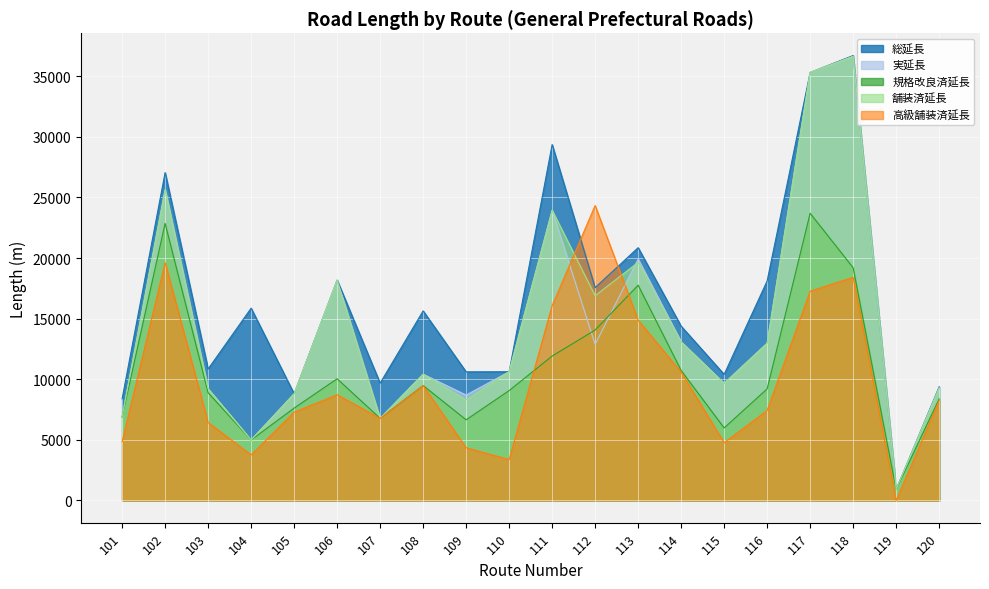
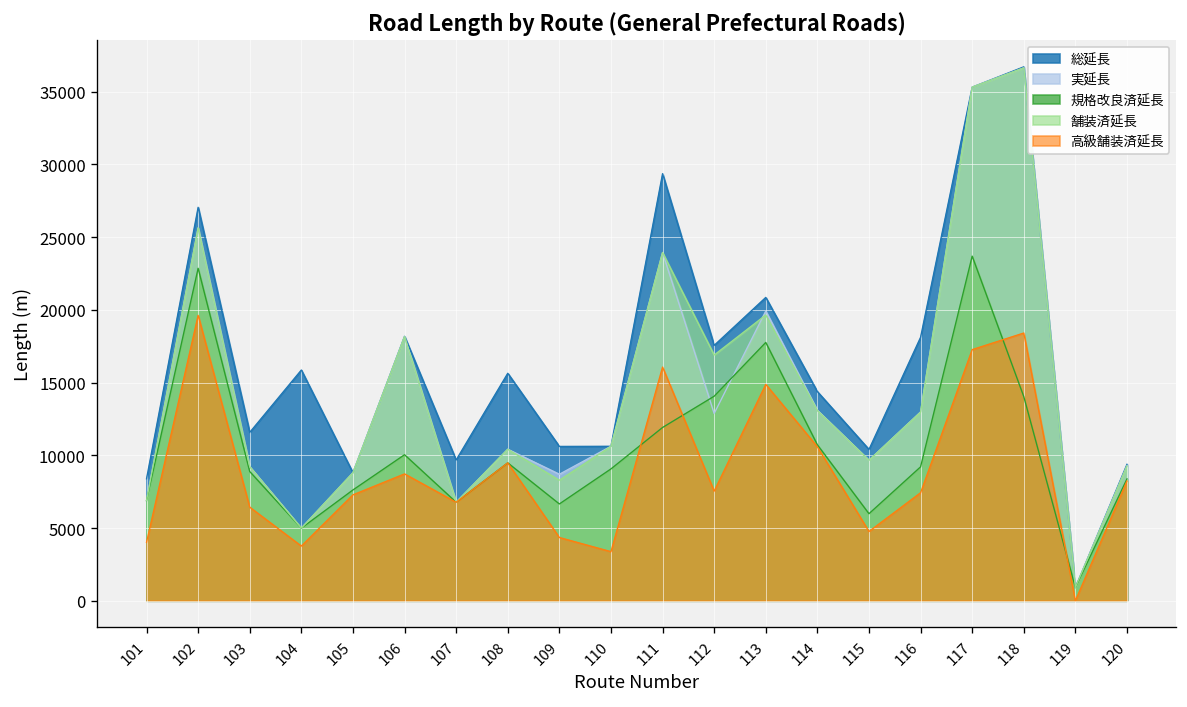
  {
    "総延長": {
      "101": 8400,
      "102": 27100,
-     "103": 10800,
+     "103": 11600,
      "104": 15900,
      "107": 9700,
      "108": 15600,
      "109": 10600,
      "111": 29400,
      "112": 17600,
      "113": 20900,
      "114": 14400,
      "115": 10400,
      "116": 18100
    },
    "実延長": {
      "109": 8700,
      "112": 12900,
      "113": 19900
    },
    "規格改良済延長": {
      "102": 22900,
      "103": 8900,
      "105": 7600,
      "106": 10000,
      "109": 6700,
      "110": 9100,
      "111": 11900,
      "112": 14100,
      "113": 17800,
      "115": 6000,
      "116": 9200,
      "117": 23700,
-     "118": 19200
+     "118": 14000
    },
    "舗装済延長": {
      "109": 8300,
      "112": 16900,
      "113": 19600
    },
    "高級舗装済延長": {
-     "101": 4800,
+     "101": 4000,
      "102": 19600,
      "103": 6400,
      "104": 3800,
      "105": 7300,
      "106": 8700,
      "109": 4300,
      "110": 3400,
      "111": 16100,
-     "112": 24300,
+     "112": 7500,
      "113": 14900,
      "115": 4800,
      "116": 7400,
      "117": 17300,
      "118": 18400,
      "119": 0
    }
  }
